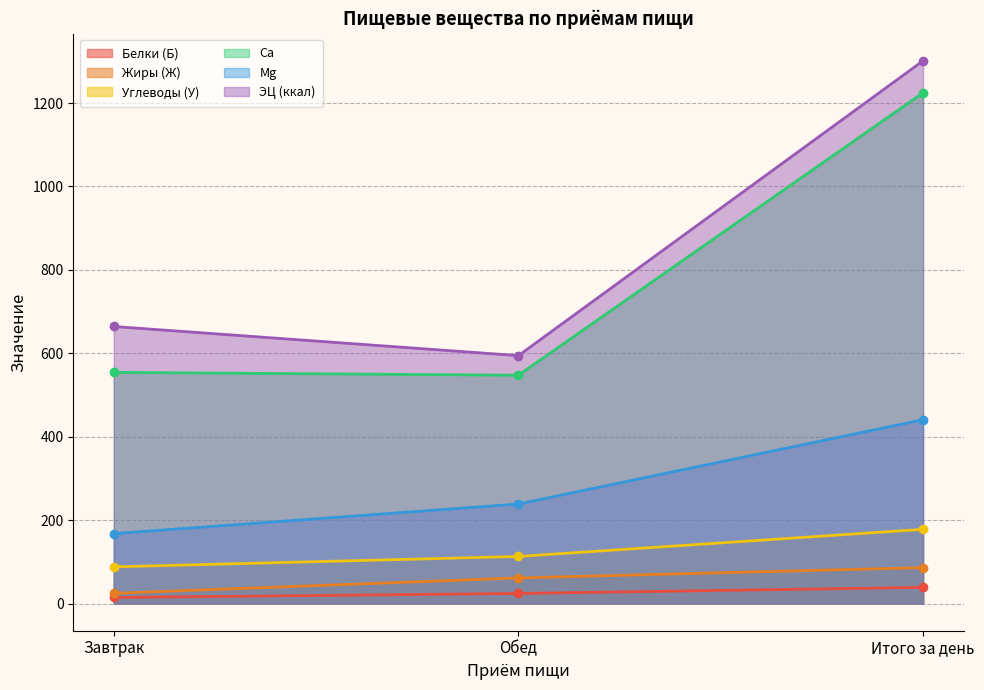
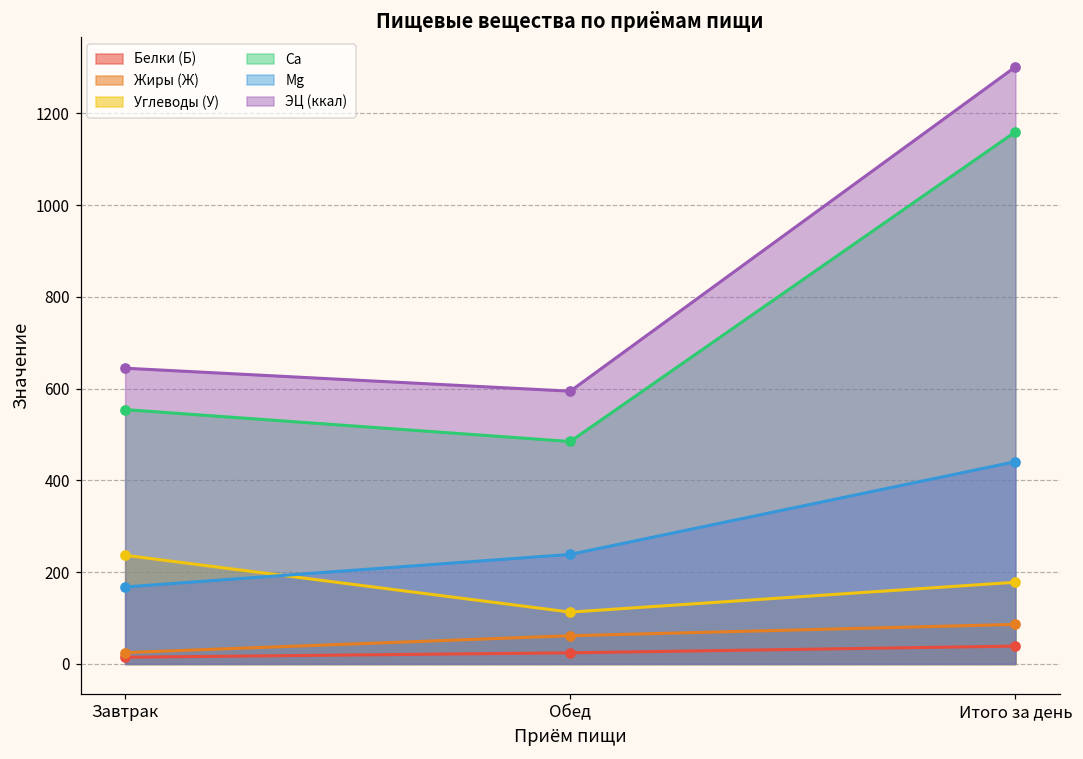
  {
    "Углеводы (У)": {
-     "Завтрак": 90,
+     "Завтрак": 240,
      "Обед": 110,
      "Итого за день": 180
    },
    "Ca": {
      "Завтрак": 550,
-     "Обед": 550,
-     "Итого за день": 1220
+     "Обед": 480,
+     "Итого за день": 1160
    },
    "Mg": {
      "Завтрак": 170,
      "Обед": 240,
      "Итого за день": 440
    },
    "ЭЦ (ккал)": {
-     "Завтрак": 660,
+     "Завтрак": 640,
      "Обед": 590,
      "Итого за день": 1300
    }
  }
